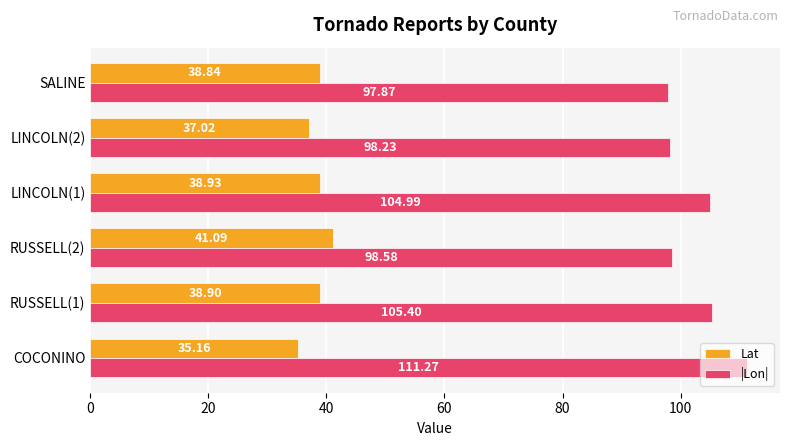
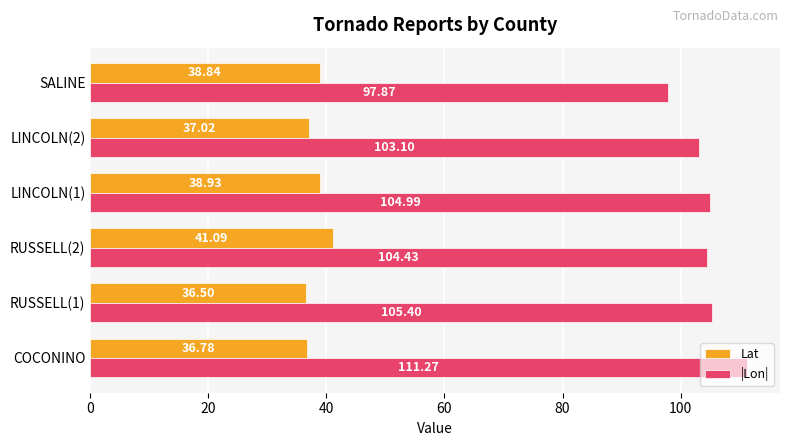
  {
    "Lat": {
      "SALINE": 38.84,
      "LINCOLN(2)": 37.02,
      "LINCOLN(1)": 38.93,
      "RUSSELL(2)": 41.09,
-     "RUSSELL(1)": 38.90,
-     "COCONINO": 35.16
+     "RUSSELL(1)": 36.50,
+     "COCONINO": 36.78
    },
    "|Lon|": {
      "SALINE": 97.87,
-     "LINCOLN(2)": 98.23,
+     "LINCOLN(2)": 103.10,
      "LINCOLN(1)": 104.99,
-     "RUSSELL(2)": 98.58,
+     "RUSSELL(2)": 104.43,
      "RUSSELL(1)": 105.40
    }
  }
